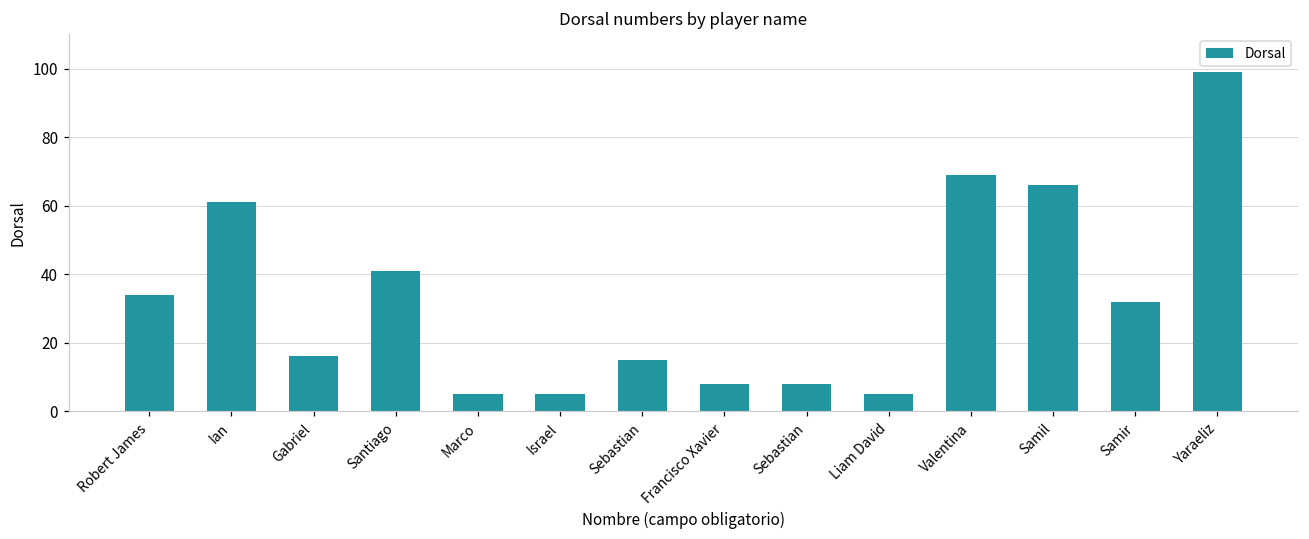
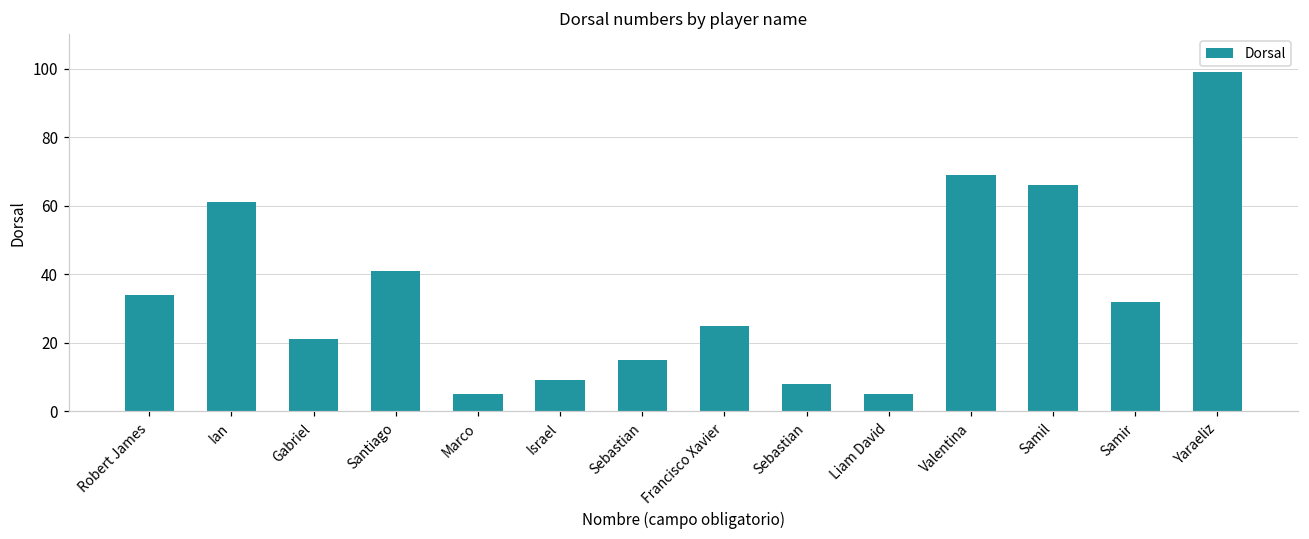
  {
    "Robert James": 34,
    "Ian": 61,
-   "Gabriel": 16,
+   "Gabriel": 21,
    "Santiago": 41,
    "Marco": 5,
-   "Israel": 5,
-   "Francisco Xavier": 8,
+   "Israel": 9,
+   "Francisco Xavier": 25,
    "Liam David": 5,
    "Valentina": 69,
    "Samil": 66,
    "Samir": 32,
    "Yaraeliz": 99
  }
